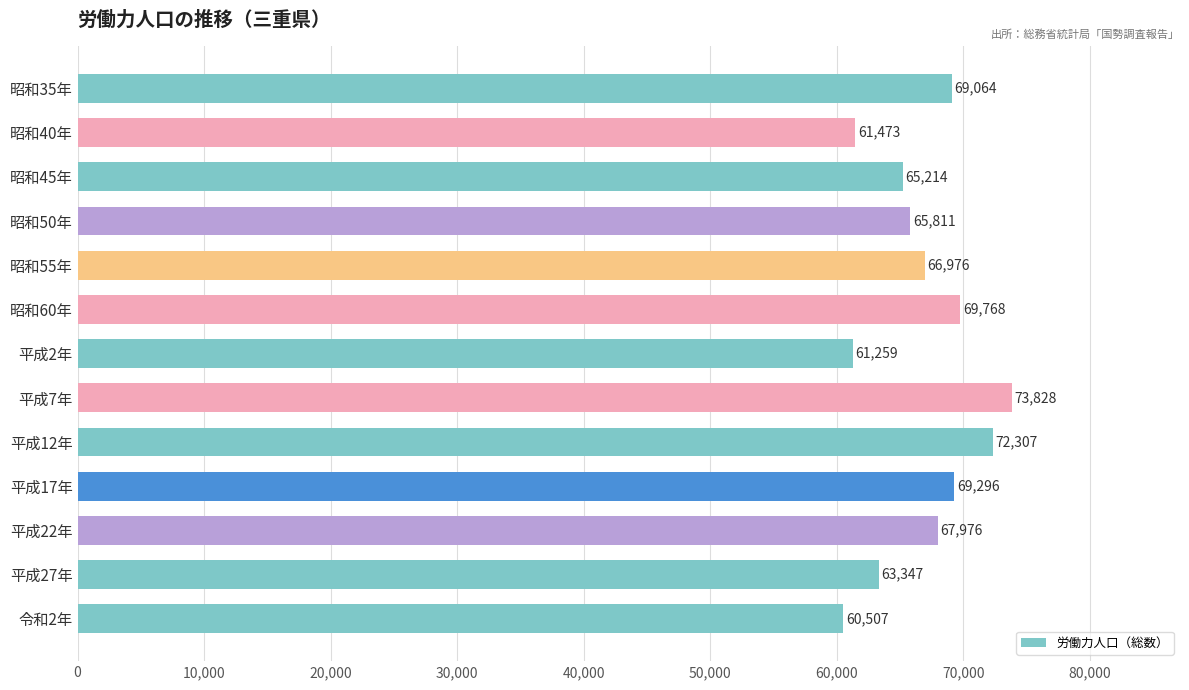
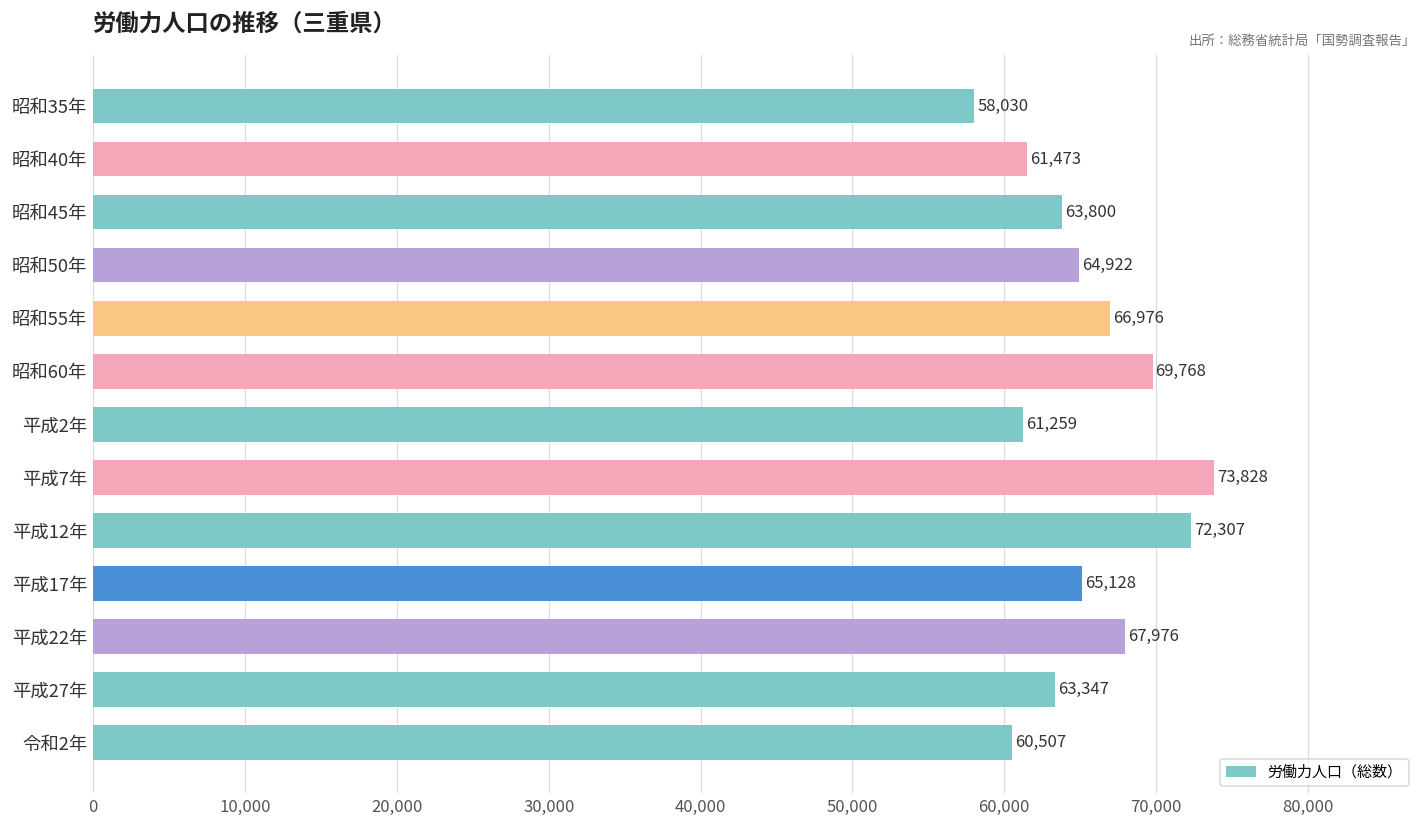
  {
-   "昭和35年": "69,064",
+   "昭和35年": "58,030",
    "昭和40年": "61,473",
-   "昭和45年": "65,214",
-   "昭和50年": "65,811",
+   "昭和45年": "63,800",
+   "昭和50年": "64,922",
    "昭和55年": "66,976",
    "昭和60年": "69,768",
    "平成2年": "61,259",
    "平成7年": "73,828",
    "平成12年": "72,307",
-   "平成17年": "69,296",
+   "平成17年": "65,128",
    "平成22年": "67,976",
    "平成27年": "63,347",
    "令和2年": "60,507"
  }
